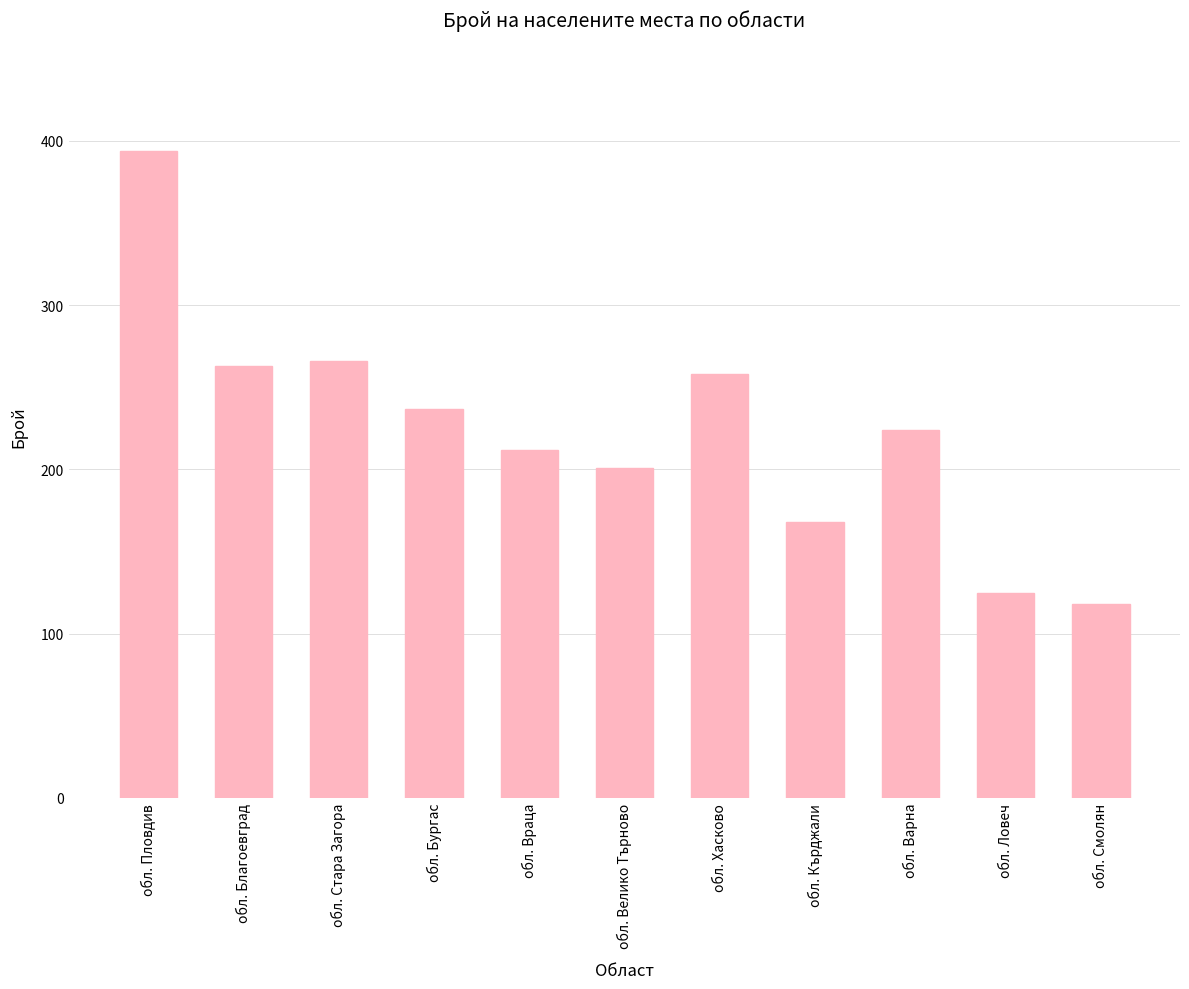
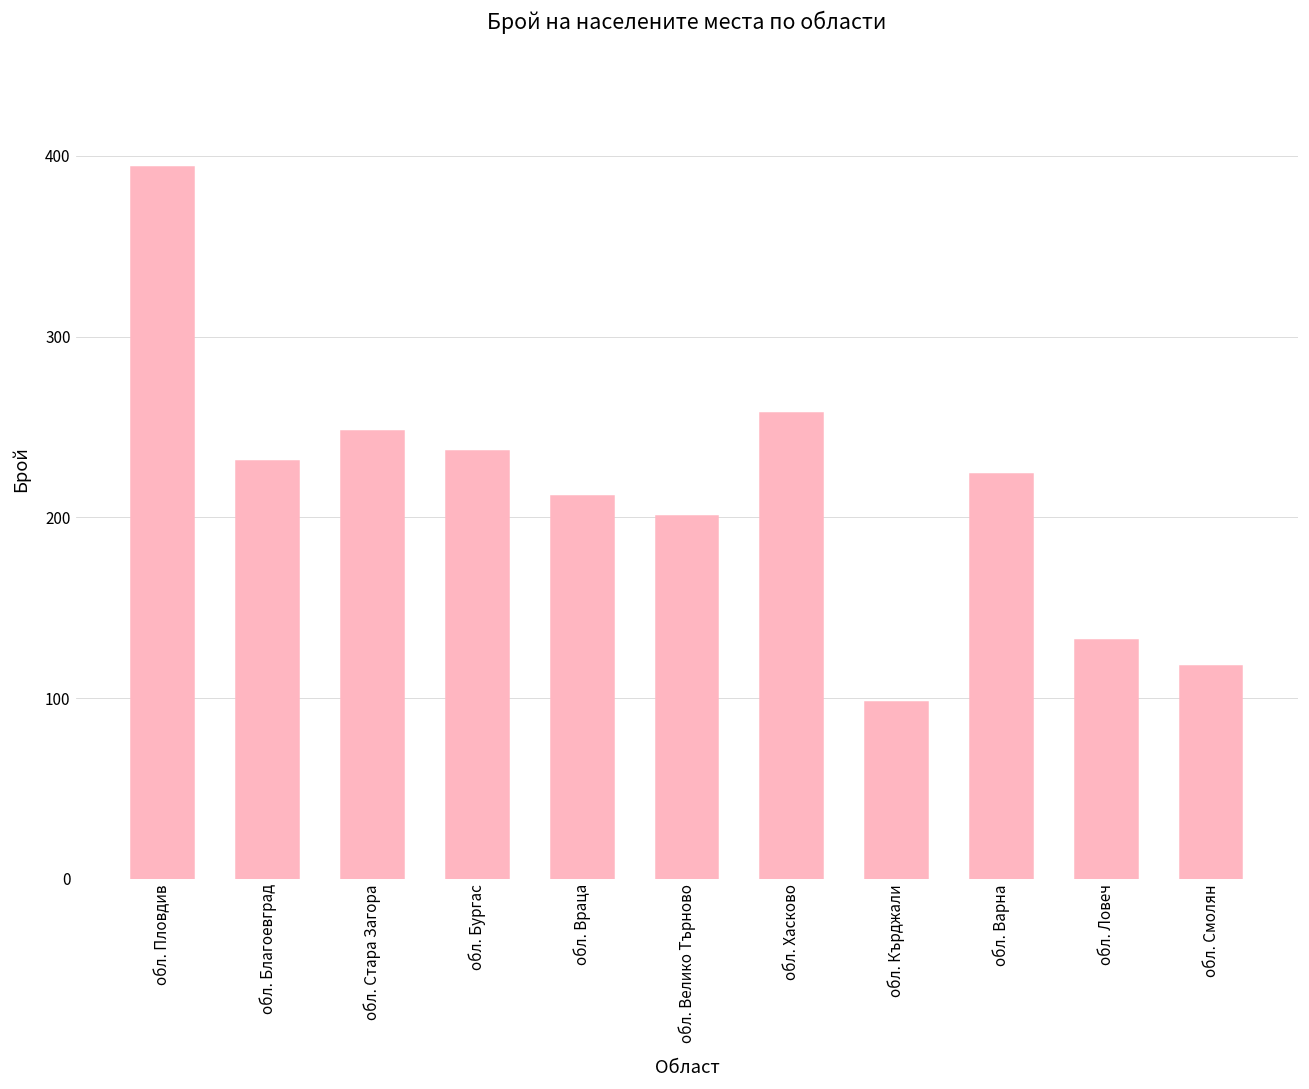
  {
    "обл. Пловдив": 394,
-   "обл. Благоевград": 263,
-   "обл. Стара Загора": 266,
+   "обл. Благоевград": 231,
+   "обл. Стара Загора": 248,
    "обл. Бургас": 237,
    "обл. Враца": 212,
    "обл. Велико Търново": 201,
    "обл. Хасково": 258,
-   "обл. Кърджали": 168,
+   "обл. Кърджали": 98,
    "обл. Варна": 224,
-   "обл. Ловеч": 125,
+   "обл. Ловеч": 132,
    "обл. Смолян": 118
  }
